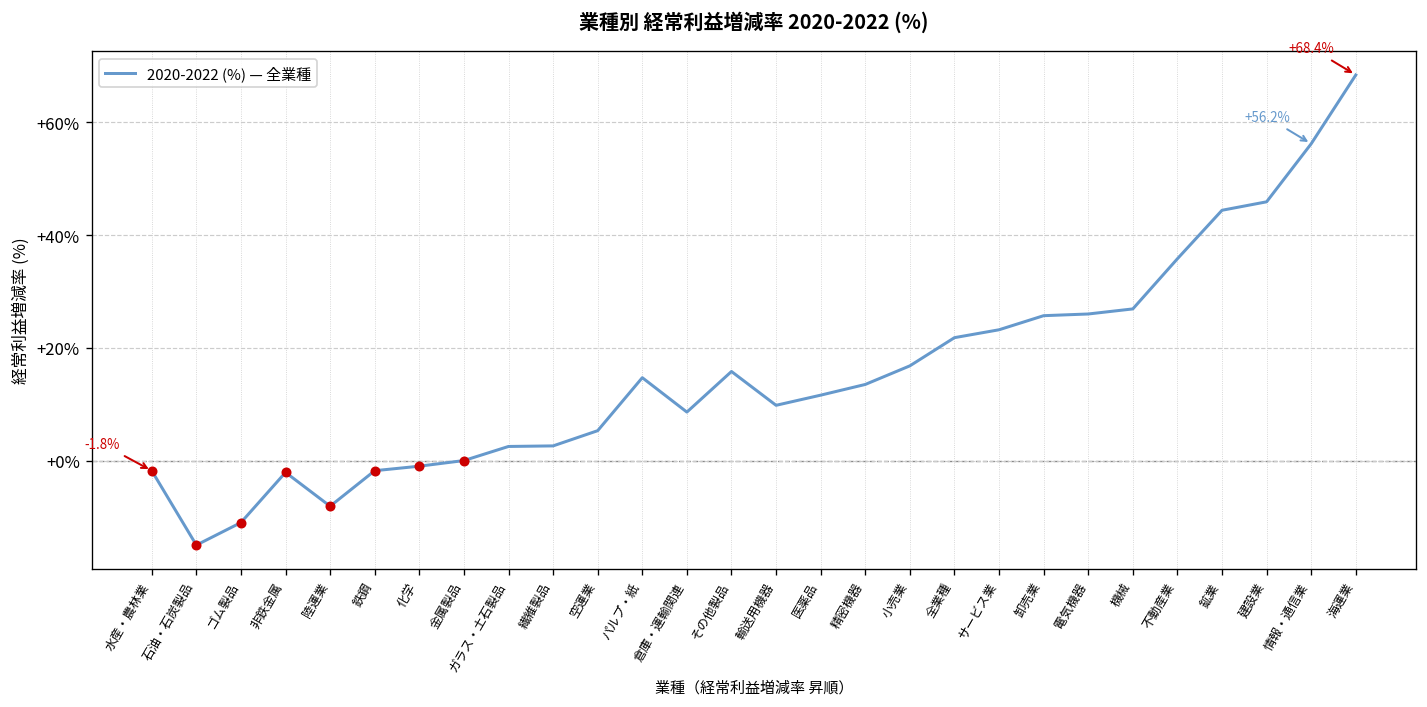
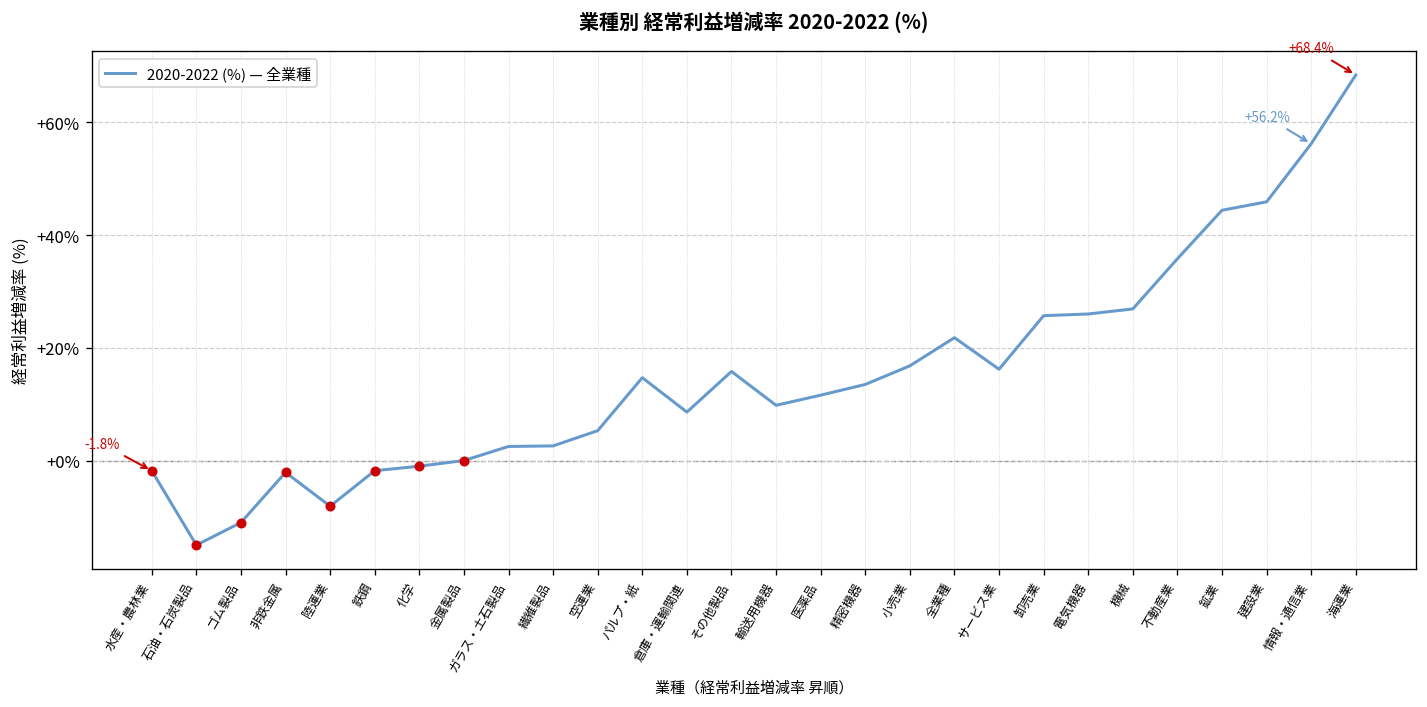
  {
    "2020-2022 (%) — 全業種": {
      "ガラス・土石製品": "+3%",
      "繊維製品": "+3%",
      "空運業": "+5%",
      "パルプ・紙": "+15%",
      "倉庫・運輸関連": "+9%",
      "その他製品": "+16%",
      "輸送用機器": "+10%",
      "医薬品": "+12%",
      "精密機器": "+14%",
      "小売業": "+17%",
      "全業種": "+22%",
-     "サービス業": "+23%",
+     "サービス業": "+16%",
      "卸売業": "+26%",
      "電気機器": "+26%",
      "機械": "+27%",
      "不動産業": "+36%",
      "鉱業": "+44%",
      "建設業": "+46%"
    }
  }
